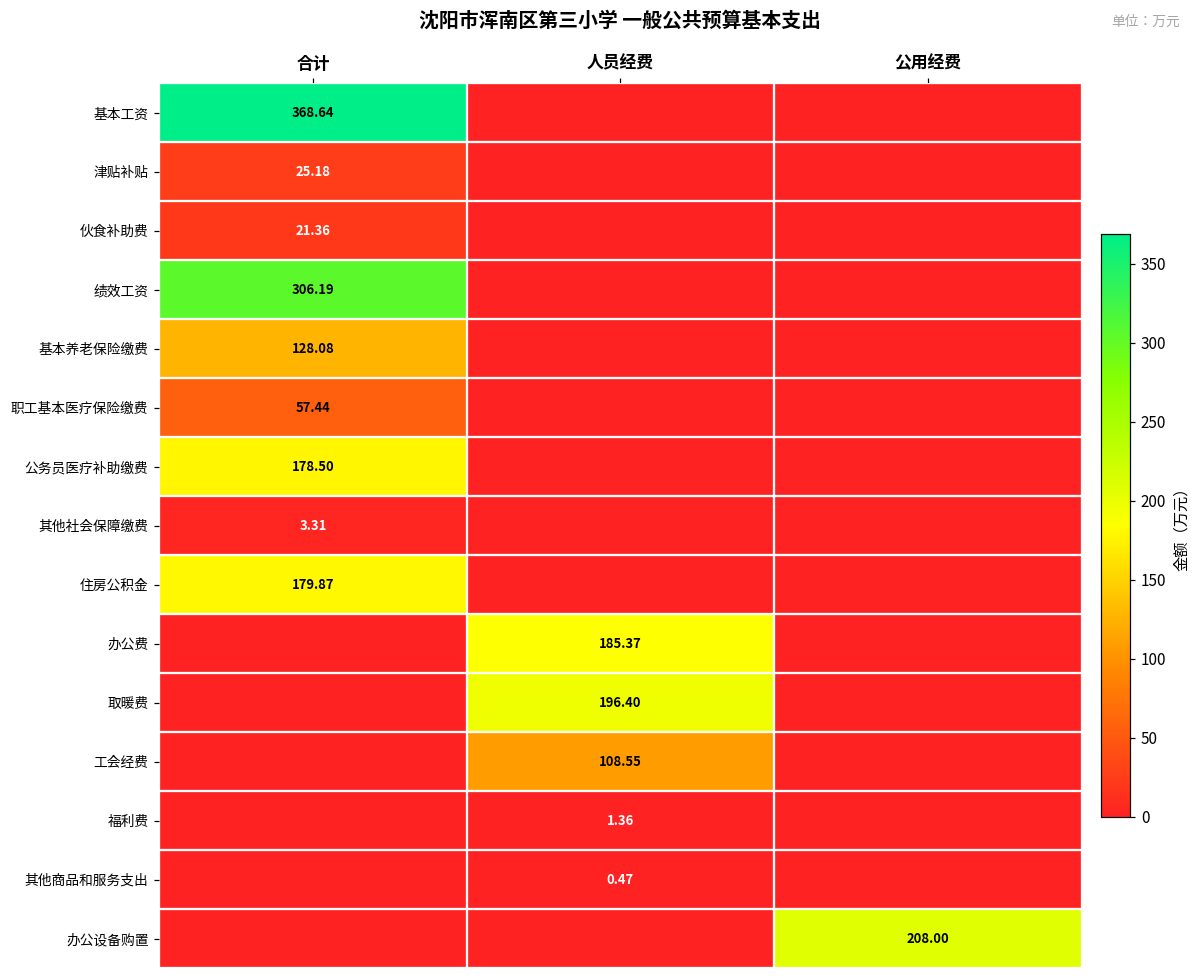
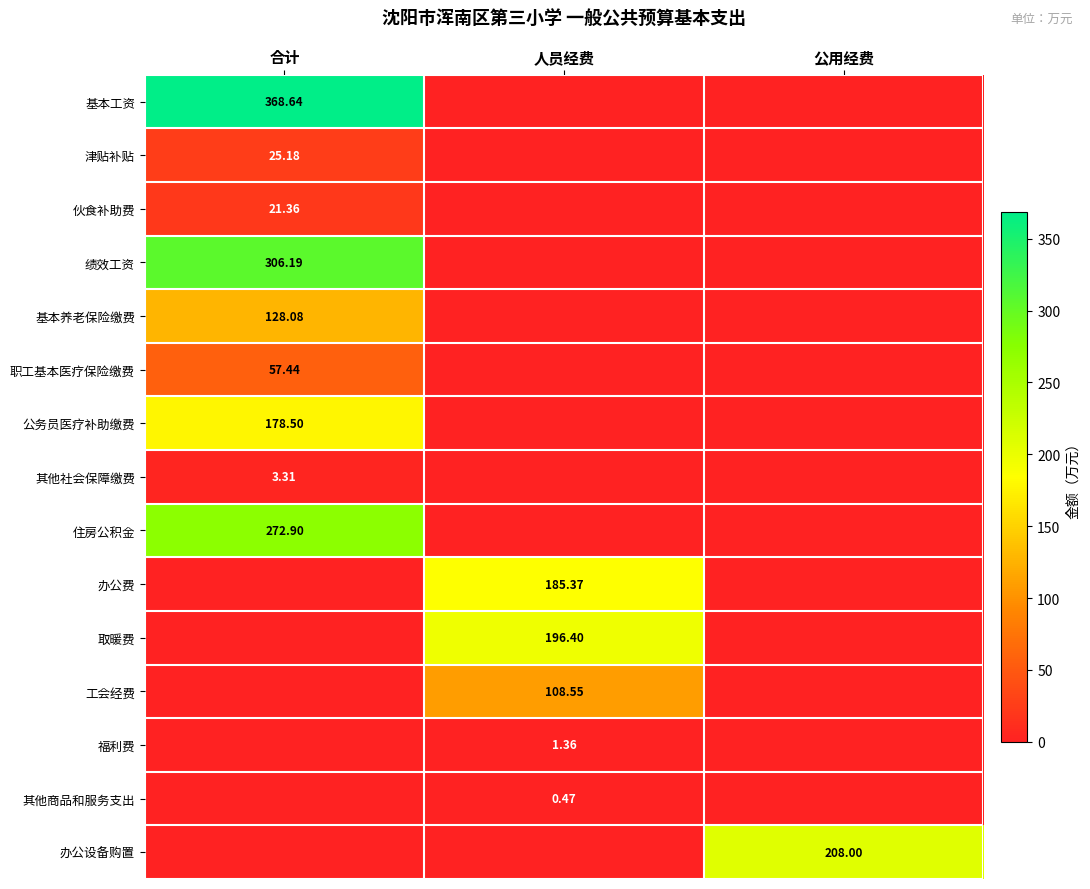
  {
    "基本工资": {
      "合计": 368.64
    },
    "津贴补贴": {
      "合计": 25.18
    },
    "伙食补助费": {
      "合计": 21.36
    },
    "绩效工资": {
      "合计": 306.19
    },
    "基本养老保险缴费": {
      "合计": 128.08
    },
    "职工基本医疗保险缴费": {
      "合计": 57.44
    },
    "公务员医疗补助缴费": {
      "合计": 178.50
    },
    "其他社会保障缴费": {
      "合计": 3.31
    },
    "住房公积金": {
-     "合计": 179.87
+     "合计": 272.90
    },
    "办公费": {
      "人员经费": 185.37
    },
    "取暖费": {
      "人员经费": 196.40
    },
    "工会经费": {
      "人员经费": 108.55
    },
    "福利费": {
      "人员经费": 1.36
    },
    "其他商品和服务支出": {
      "人员经费": 0.47
    },
    "办公设备购置": {
      "公用经费": 208.00
    }
  }
